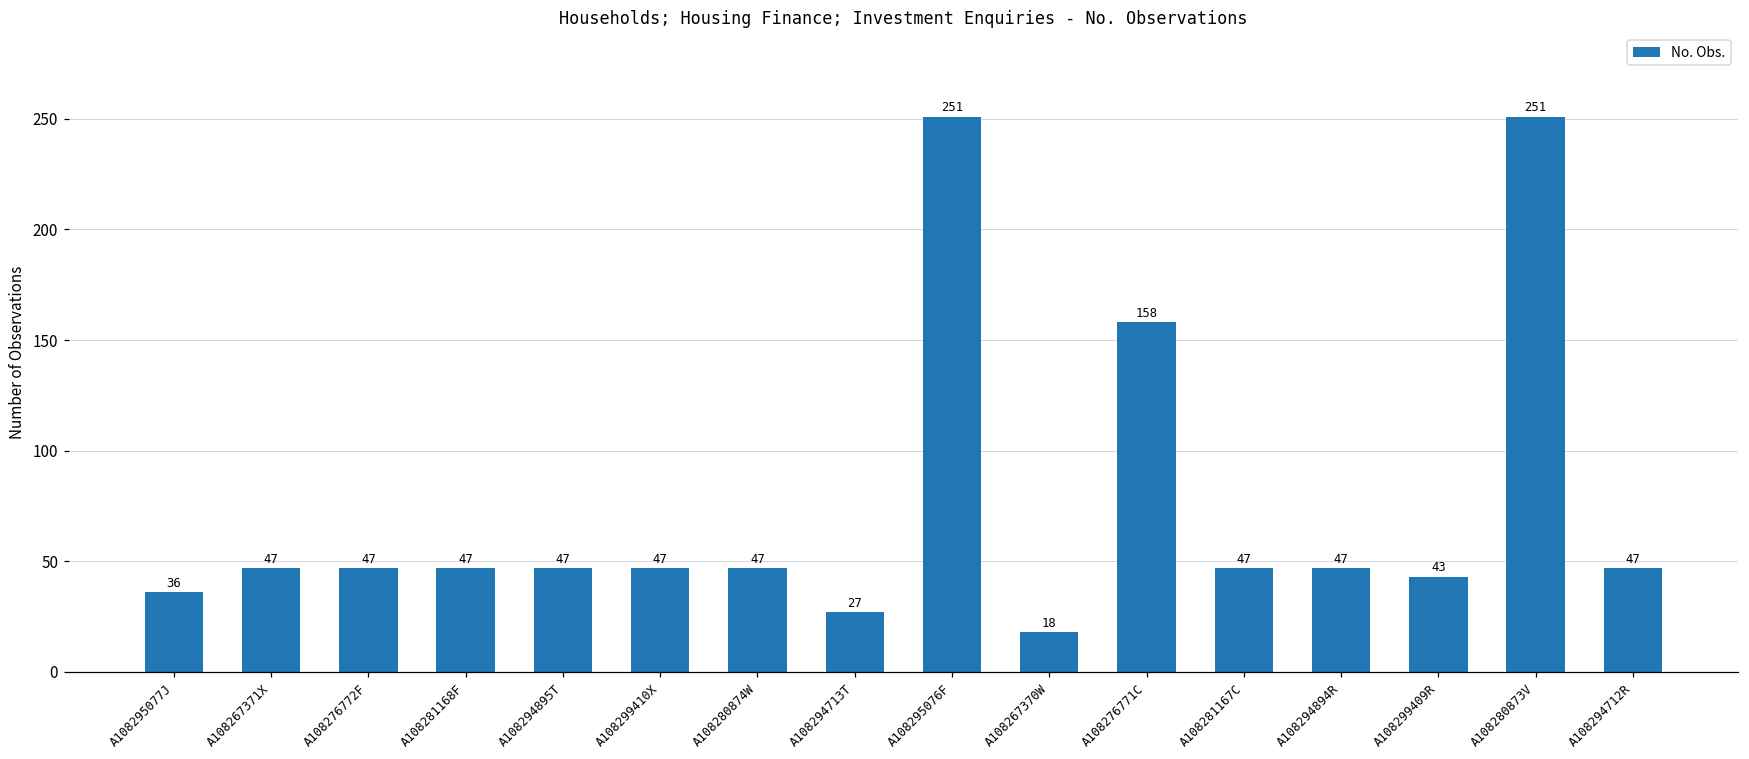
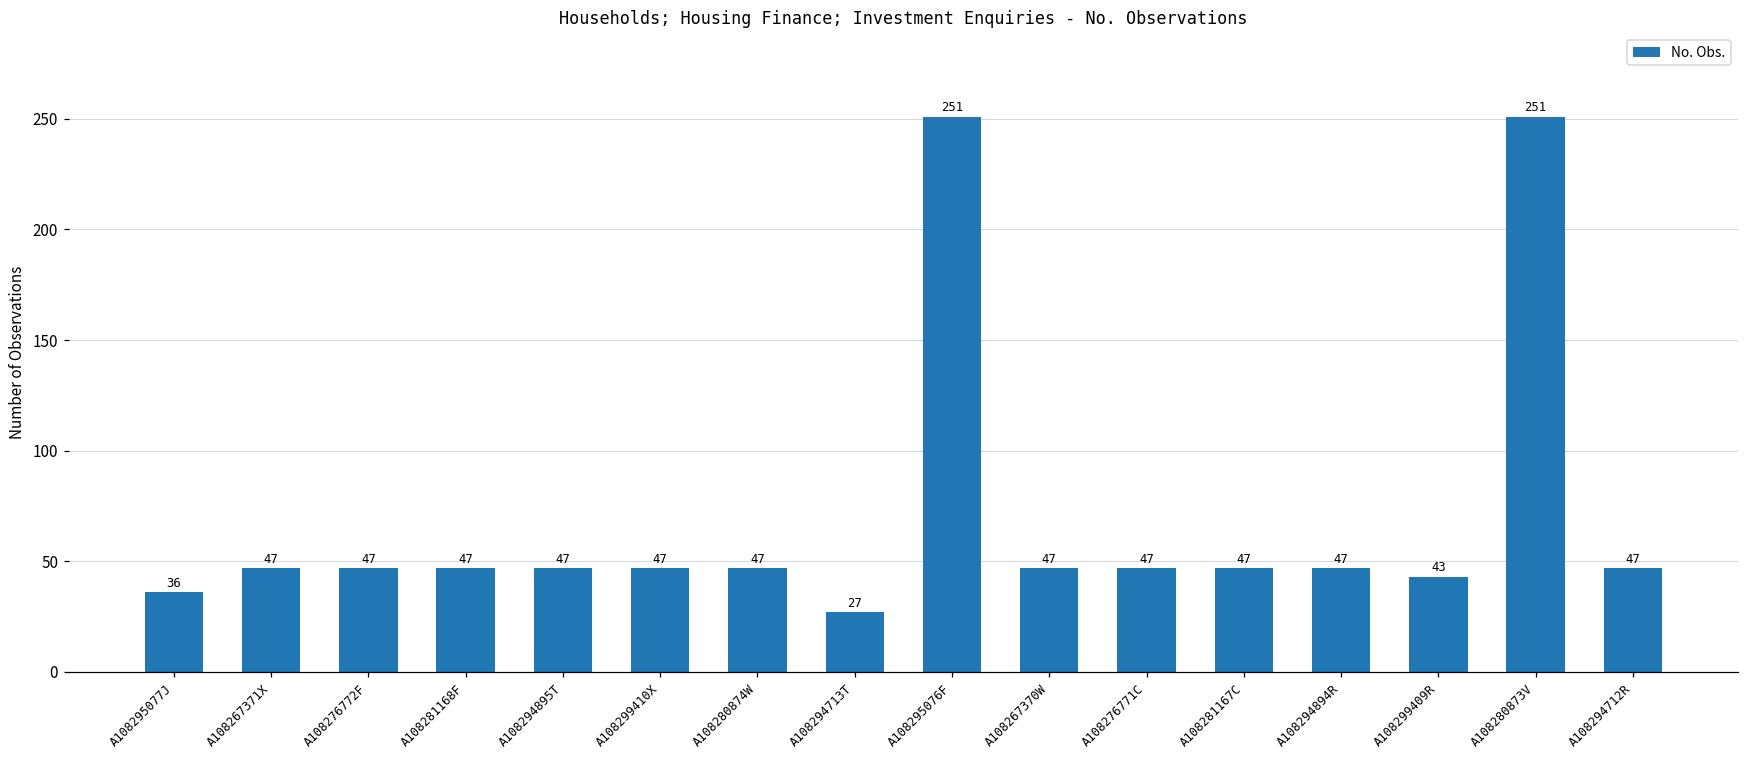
  {
    "A108295077J": 36,
    "A108267371X": 47,
    "A108276772F": 47,
    "A108281168F": 47,
    "A108294895T": 47,
    "A108299410X": 47,
    "A108280874W": 47,
    "A108294713T": 27,
    "A108295076F": 251,
-   "A108267370W": 18,
-   "A108276771C": 158,
+   "A108267370W": 47,
+   "A108276771C": 47,
    "A108281167C": 47,
    "A108294894R": 47,
    "A108299409R": 43,
    "A108280873V": 251,
    "A108294712R": 47
  }
